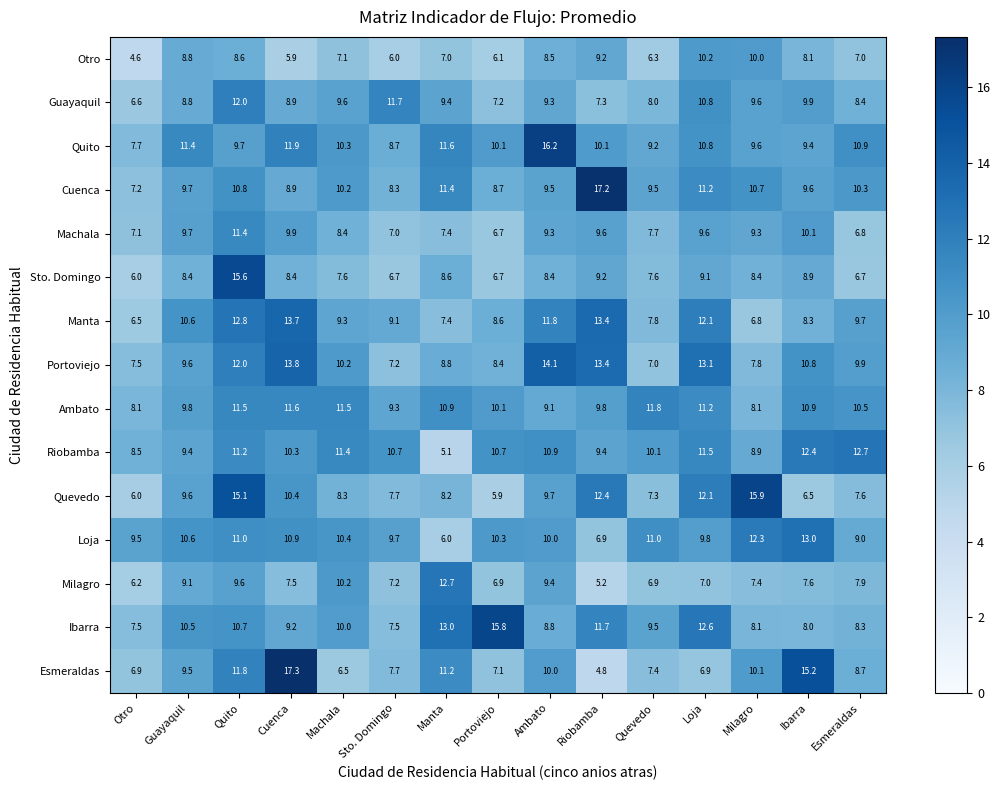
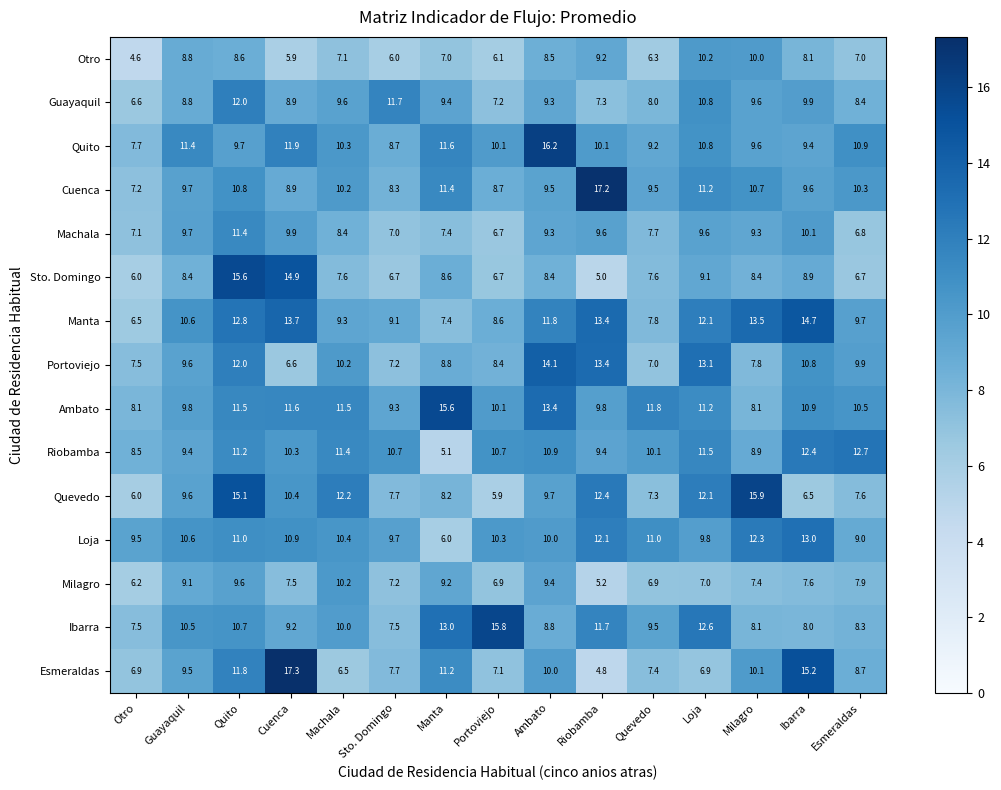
  {
    "Sto. Domingo": {
      "Otro": 6.0,
      "Guayaquil": 8.4,
      "Quito": 15.6,
-     "Cuenca": 8.4,
+     "Cuenca": 14.9,
      "Machala": 7.6,
      "Sto. Domingo": 6.7,
      "Manta": 8.6,
      "Portoviejo": 6.7,
      "Ambato": 8.4,
-     "Riobamba": 9.2,
+     "Riobamba": 5.0,
      "Quevedo": 7.6,
      "Loja": 9.1,
      "Milagro": 8.4,
      "Ibarra": 8.9,
      "Esmeraldas": 6.7
    },
    "Manta": {
      "Otro": 6.5,
      "Guayaquil": 10.6,
      "Quito": 12.8,
      "Cuenca": 13.7,
      "Machala": 9.3,
      "Sto. Domingo": 9.1,
      "Manta": 7.4,
      "Portoviejo": 8.6,
      "Ambato": 11.8,
      "Riobamba": 13.4,
      "Quevedo": 7.8,
      "Loja": 12.1,
-     "Milagro": 6.8,
-     "Ibarra": 8.3,
+     "Milagro": 13.5,
+     "Ibarra": 14.7,
      "Esmeraldas": 9.7
    },
    "Portoviejo": {
      "Otro": 7.5,
      "Guayaquil": 9.6,
      "Quito": 12.0,
-     "Cuenca": 13.8,
+     "Cuenca": 6.6,
      "Machala": 10.2,
      "Sto. Domingo": 7.2,
      "Manta": 8.8,
      "Portoviejo": 8.4,
      "Ambato": 14.1,
      "Riobamba": 13.4,
      "Quevedo": 7.0,
      "Loja": 13.1,
      "Milagro": 7.8,
      "Ibarra": 10.8,
      "Esmeraldas": 9.9
    },
    "Ambato": {
      "Otro": 8.1,
      "Guayaquil": 9.8,
      "Quito": 11.5,
      "Cuenca": 11.6,
      "Machala": 11.5,
      "Sto. Domingo": 9.3,
-     "Manta": 10.9,
+     "Manta": 15.6,
      "Portoviejo": 10.1,
-     "Ambato": 9.1,
+     "Ambato": 13.4,
      "Riobamba": 9.8,
      "Quevedo": 11.8,
      "Loja": 11.2,
      "Milagro": 8.1,
      "Ibarra": 10.9,
      "Esmeraldas": 10.5
    },
    "Quevedo": {
      "Otro": 6.0,
      "Guayaquil": 9.6,
      "Quito": 15.1,
      "Cuenca": 10.4,
-     "Machala": 8.3,
+     "Machala": 12.2,
      "Sto. Domingo": 7.7,
      "Manta": 8.2,
      "Portoviejo": 5.9,
      "Ambato": 9.7,
      "Riobamba": 12.4,
      "Quevedo": 7.3,
      "Loja": 12.1,
      "Milagro": 15.9,
      "Ibarra": 6.5,
      "Esmeraldas": 7.6
    },
    "Loja": {
      "Otro": 9.5,
      "Guayaquil": 10.6,
      "Quito": 11.0,
      "Cuenca": 10.9,
      "Machala": 10.4,
      "Sto. Domingo": 9.7,
      "Manta": 6.0,
      "Portoviejo": 10.3,
      "Ambato": 10.0,
-     "Riobamba": 6.9,
+     "Riobamba": 12.1,
      "Quevedo": 11.0,
      "Loja": 9.8,
      "Milagro": 12.3,
      "Ibarra": 13.0,
      "Esmeraldas": 9.0
    },
    "Milagro": {
      "Otro": 6.2,
      "Guayaquil": 9.1,
      "Quito": 9.6,
      "Cuenca": 7.5,
      "Machala": 10.2,
      "Sto. Domingo": 7.2,
-     "Manta": 12.7,
+     "Manta": 9.2,
      "Portoviejo": 6.9,
      "Ambato": 9.4,
      "Riobamba": 5.2,
      "Quevedo": 6.9,
      "Loja": 7.0,
      "Milagro": 7.4,
      "Ibarra": 7.6,
      "Esmeraldas": 7.9
    }
  }
